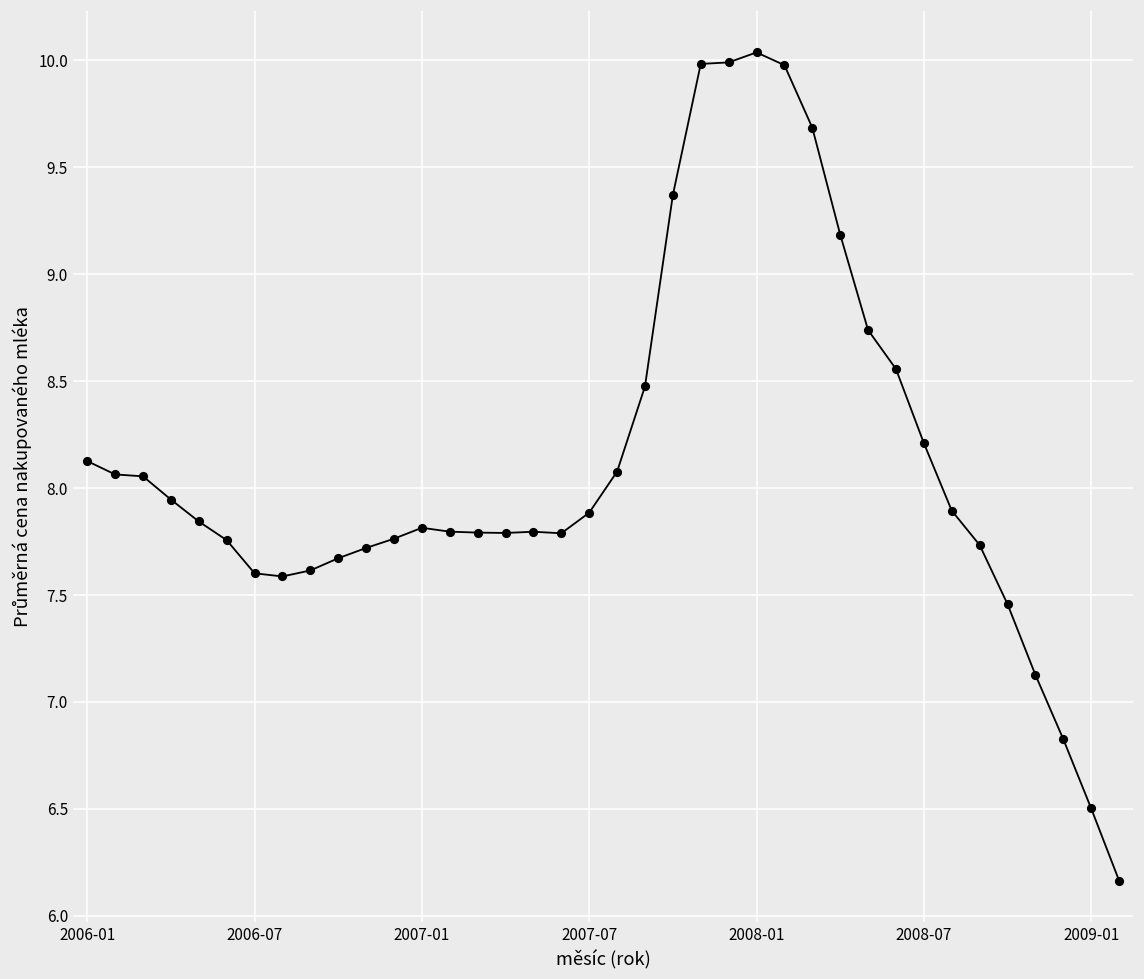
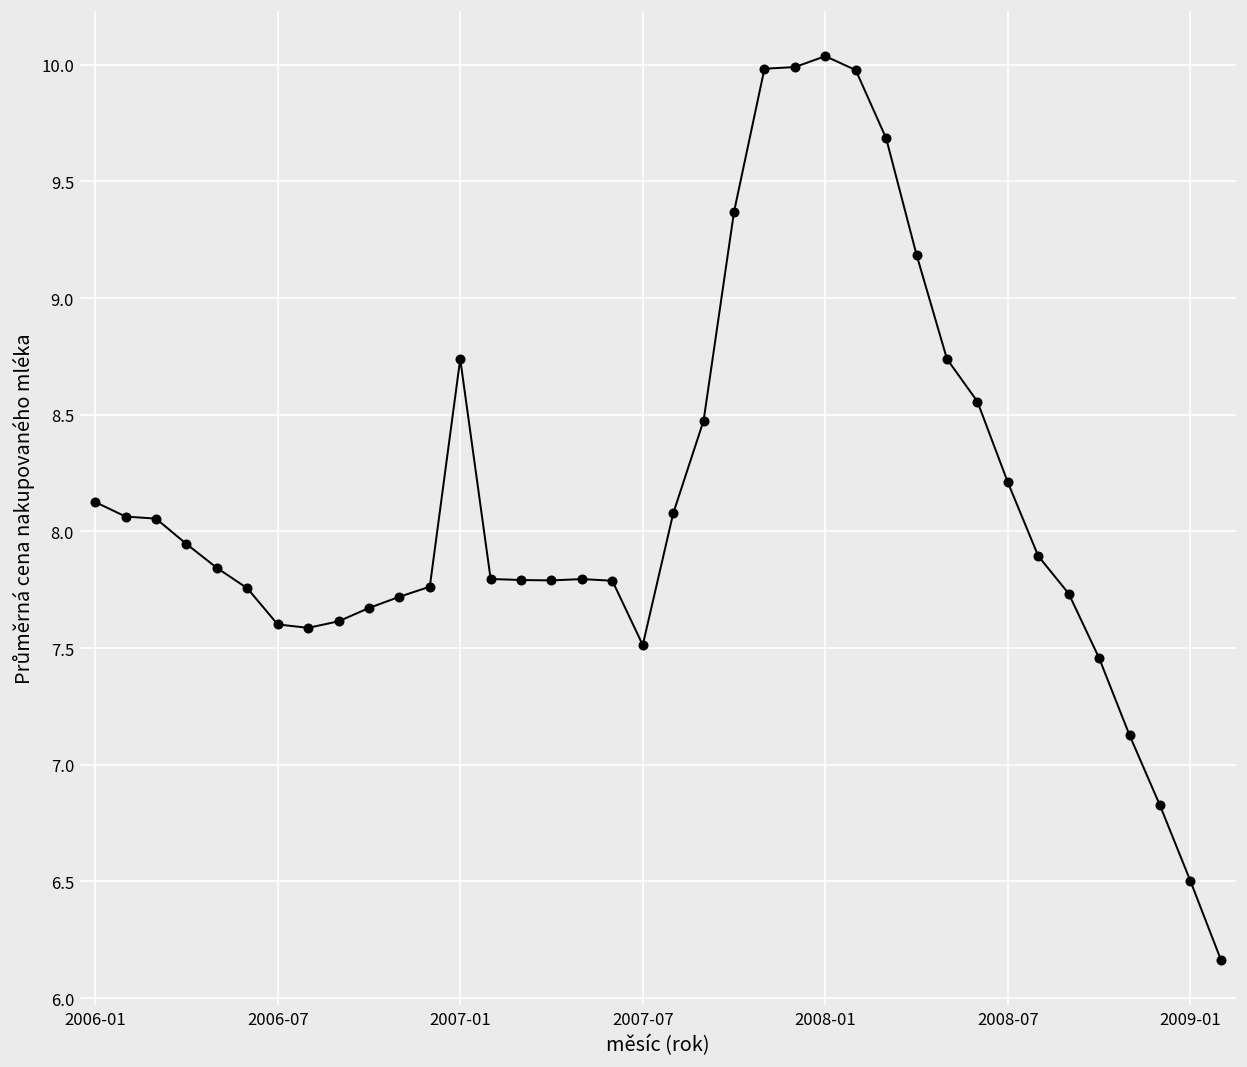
  {
    "2006-01": 8.13,
    "2006-07": 7.60,
-   "2007-01": 7.81,
-   "2007-07": 7.88,
+   "2007-01": 8.74,
+   "2007-07": 7.51,
    "2008-01": 10.04,
    "2008-07": 8.21,
    "2009-01": 6.50
  }
